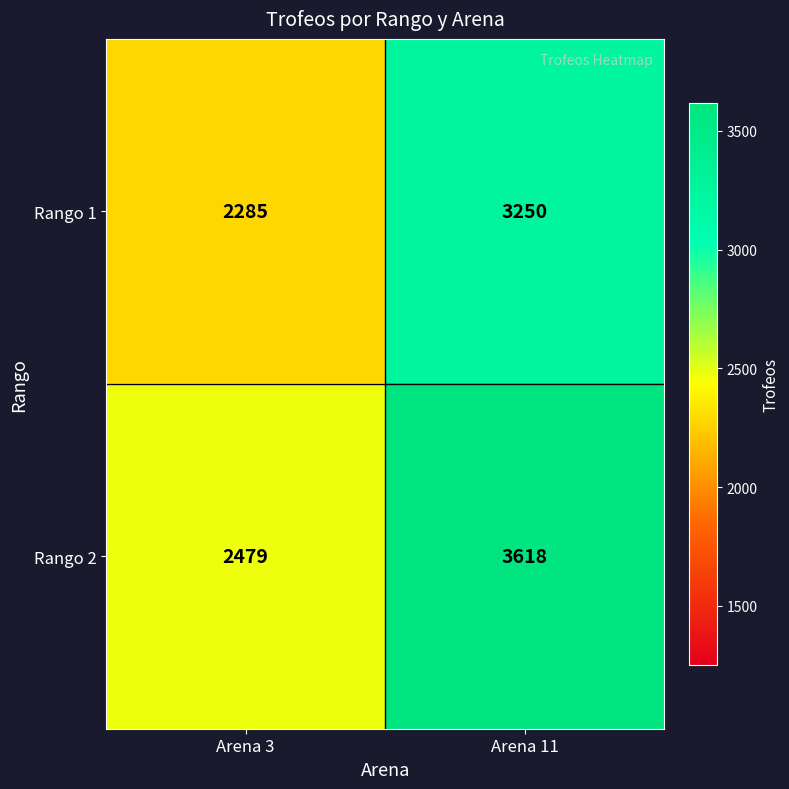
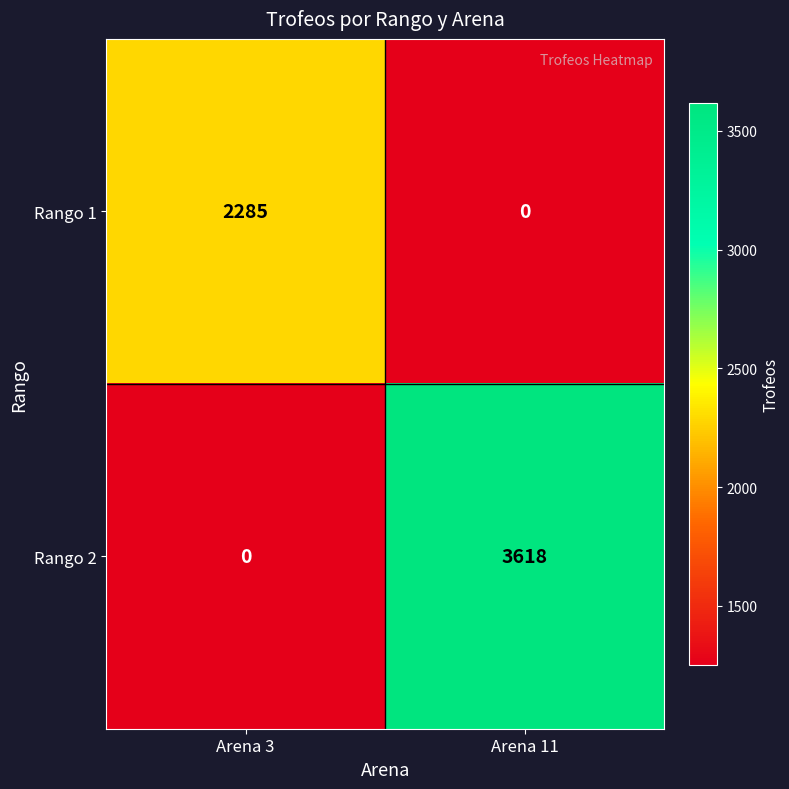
  {
    "Rango 1": {
      "Arena 3": 2285,
-     "Arena 11": 3250
+     "Arena 11": 0
    },
    "Rango 2": {
-     "Arena 3": 2479,
+     "Arena 3": 0,
      "Arena 11": 3618
    }
  }
